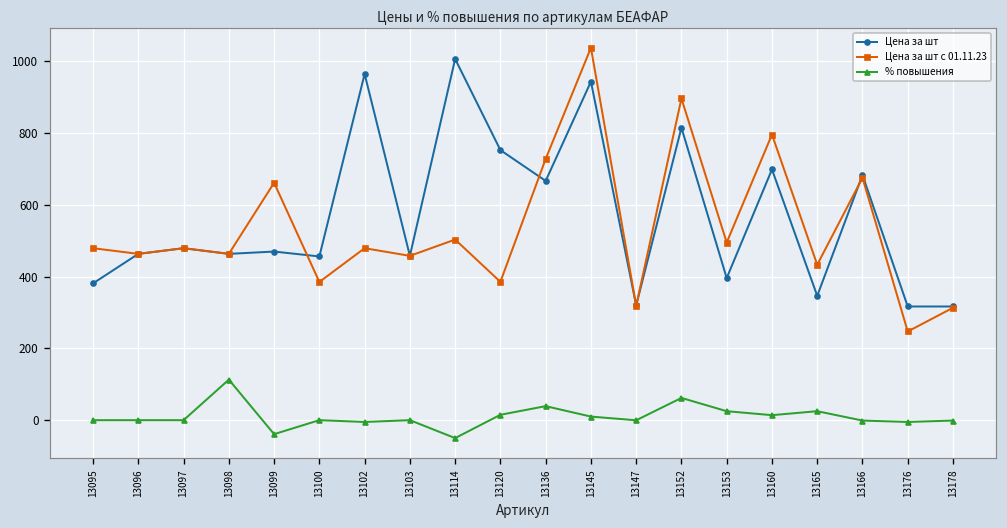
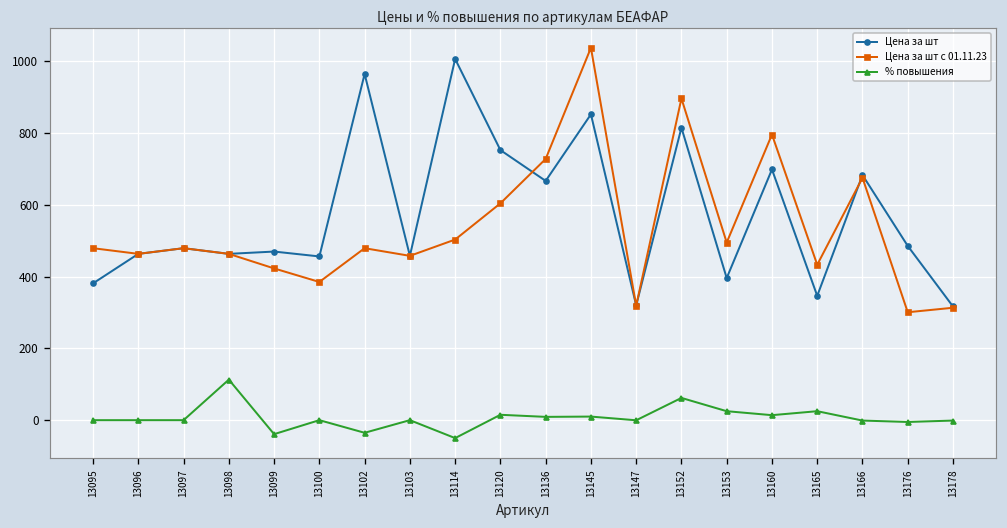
  {
    "Цена за шт": {
      "13095": 380,
      "13099": 470,
      "13100": 460,
      "13102": 970,
      "13114": 1010,
      "13120": 750,
      "13136": 670,
-     "13145": 940,
+     "13145": 850,
      "13152": 820,
      "13153": 400,
      "13160": 700,
      "13165": 350,
-     "13176": 320
+     "13176": 490
    },
    "Цена за шт с 01.11.23": {
      "13095": 480,
-     "13099": 660,
+     "13099": 420,
      "13100": 390,
      "13102": 480,
      "13114": 500,
-     "13120": 390,
+     "13120": 600,
      "13136": 730,
      "13145": 1040,
      "13152": 900,
      "13153": 500,
      "13160": 800,
      "13165": 430,
-     "13176": 250
+     "13176": 300
    },
    "% повышения": {
      "13095": 0,
      "13096": 0,
      "13097": 0,
      "13098": 110,
      "13099": -40,
      "13100": 0,
-     "13102": -10,
+     "13102": -40,
      "13103": 0,
      "13114": -50,
      "13120": 20,
-     "13136": 40,
+     "13136": 10,
      "13145": 10,
      "13147": 0,
      "13152": 60,
      "13153": 30,
      "13160": 10,
      "13165": 30,
      "13166": 0,
      "13176": -10,
      "13178": 0
    }
  }
